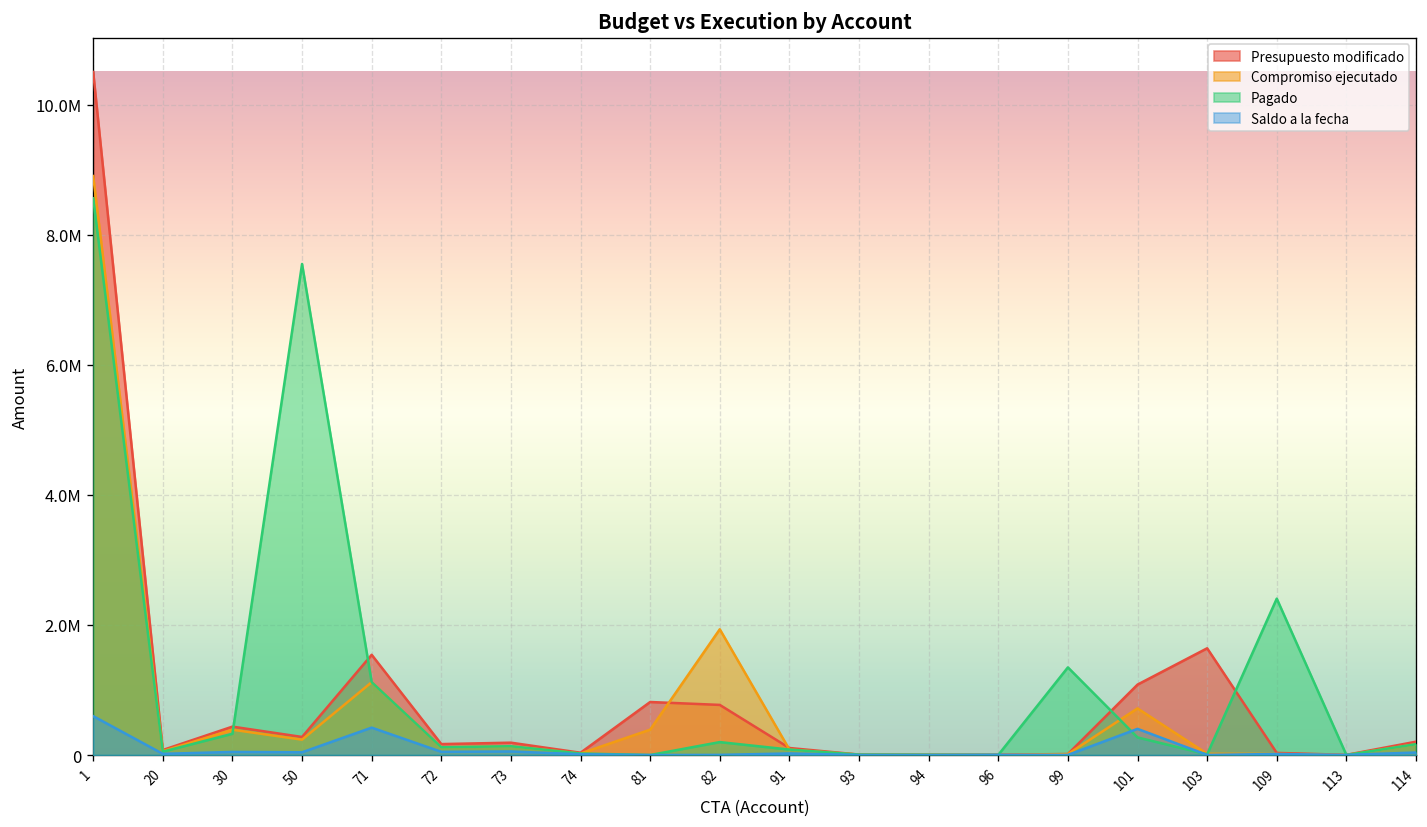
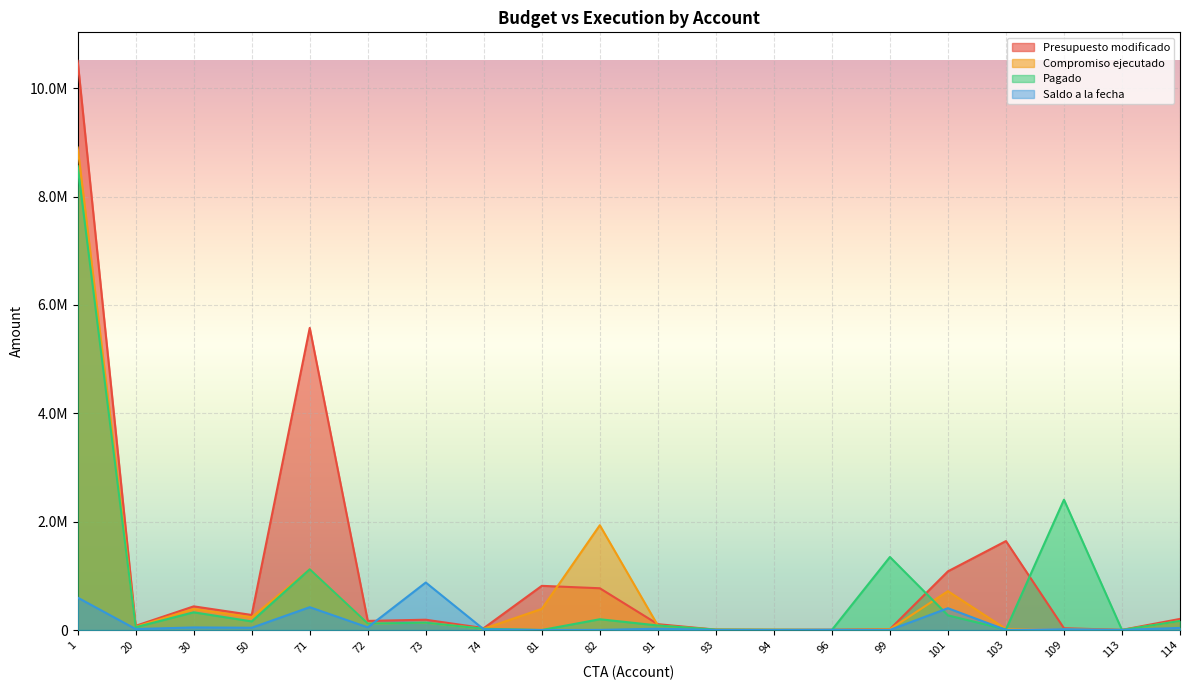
  {
    "Presupuesto modificado": {
      "1": 10500000,
-     "71": 1500000,
+     "71": 5600000,
      "72": 200000,
      "73": 200000,
      "81": 800000,
      "82": 800000,
      "101": 1100000,
      "103": 1600000
    },
    "Compromiso ejecutado": {
      "1": 8900000,
      "81": 400000,
      "82": 1900000,
      "101": 700000
    },
    "Pagado": {
      "1": 8600000,
      "30": 300000,
-     "50": 7600000,
+     "50": 200000,
      "82": 200000,
      "99": 1300000,
      "101": 300000,
      "109": 2400000
    },
    "Saldo a la fecha": {
      "1": 600000,
      "30": 0,
      "50": 0,
      "71": 400000,
      "72": 0,
-     "73": 100000,
+     "73": 900000,
      "82": 0,
      "91": 0,
      "101": 400000,
      "114": 0
    }
  }
